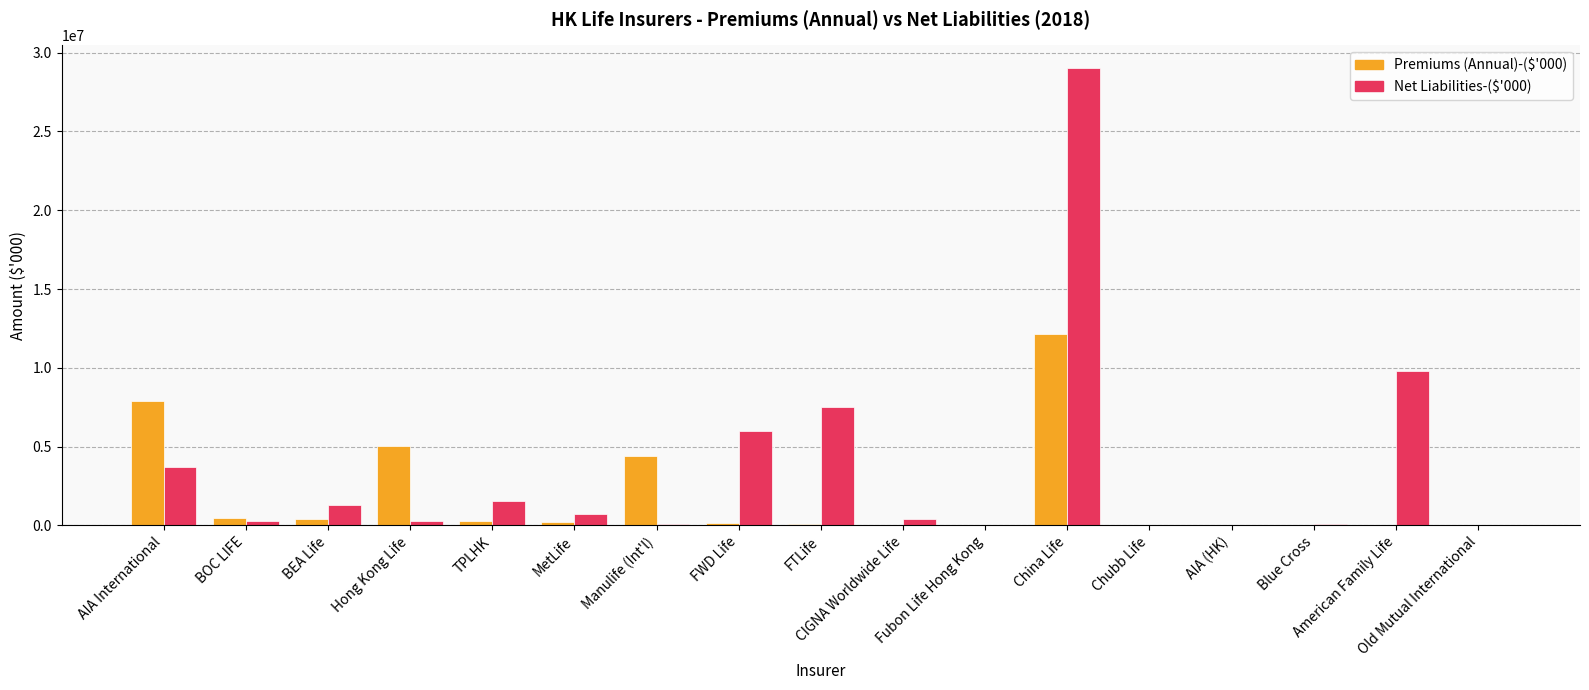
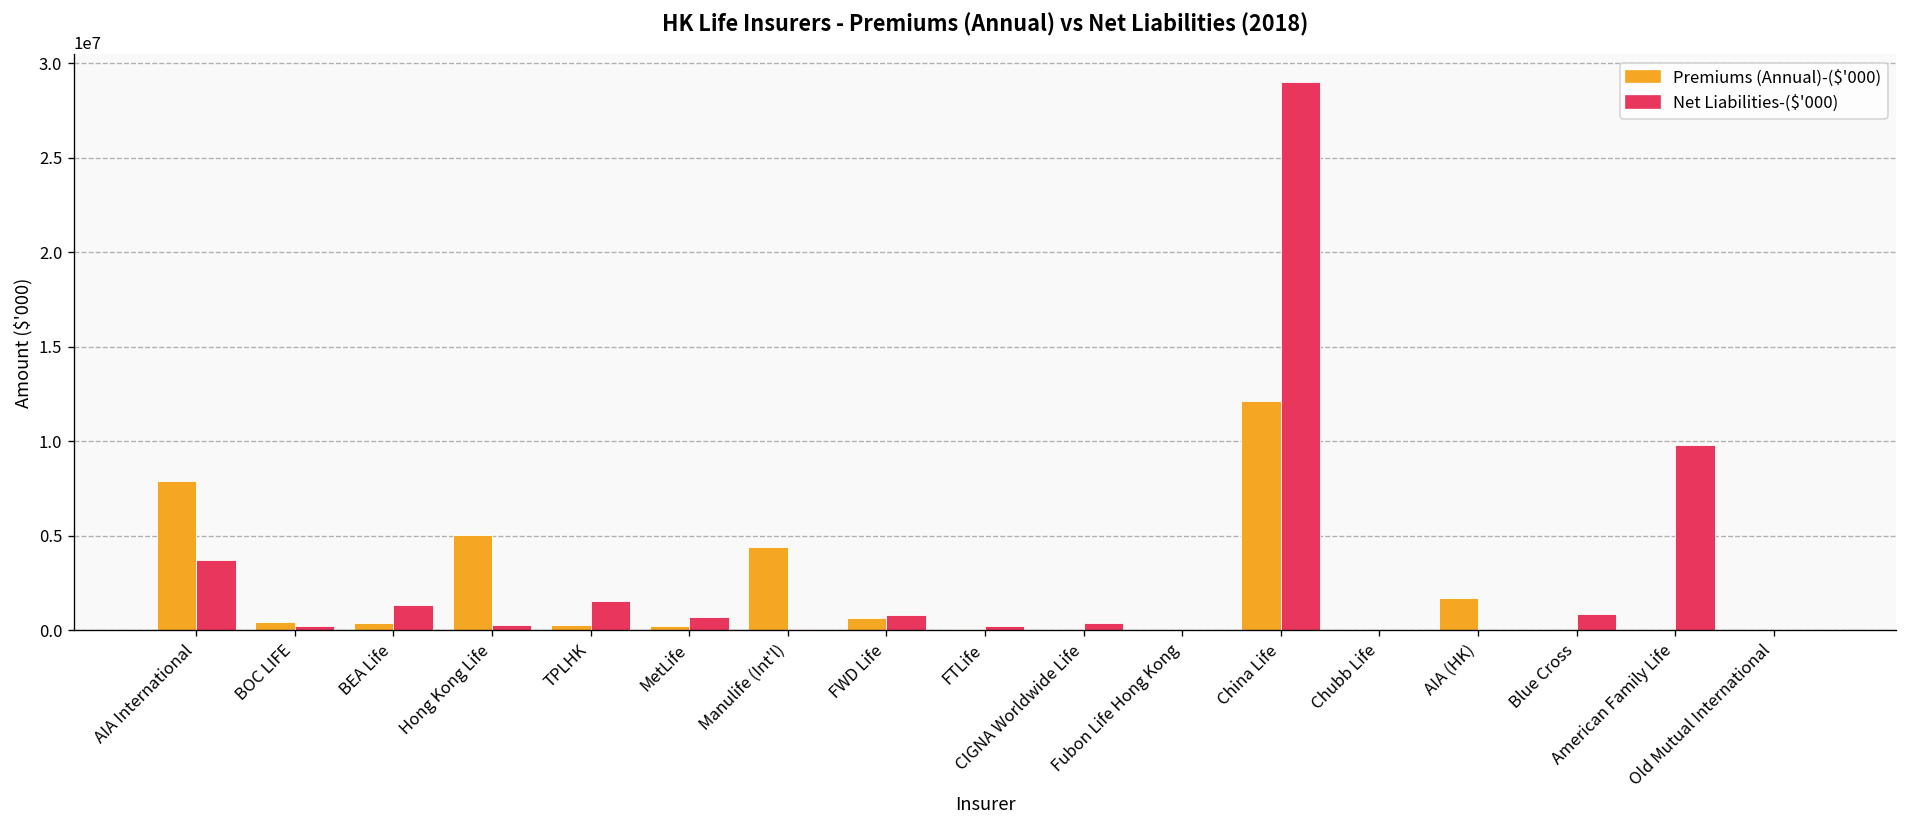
  {
    "Premiums (Annual)-($'000)": {
      "AIA International": 7900000,
      "BOC LIFE": 400000,
      "BEA Life": 400000,
      "Hong Kong Life": 5100000,
      "TPLHK": 300000,
      "MetLife": 200000,
      "Manulife (Int'l)": 4400000,
-     "FWD Life": 100000,
+     "FWD Life": 600000,
      "China Life": 12100000,
-     "AIA (HK)": 0
+     "AIA (HK)": 1700000
    },
    "Net Liabilities-($'000)": {
      "AIA International": 3700000,
      "BOC LIFE": 300000,
      "BEA Life": 1300000,
      "Hong Kong Life": 300000,
      "TPLHK": 1600000,
      "MetLife": 700000,
-     "FWD Life": 6000000,
-     "FTLife": 7500000,
+     "FWD Life": 800000,
+     "FTLife": 200000,
      "CIGNA Worldwide Life": 400000,
      "China Life": 29000000,
-     "Blue Cross": 100000,
+     "Blue Cross": 900000,
      "American Family Life": 9800000
    }
  }
